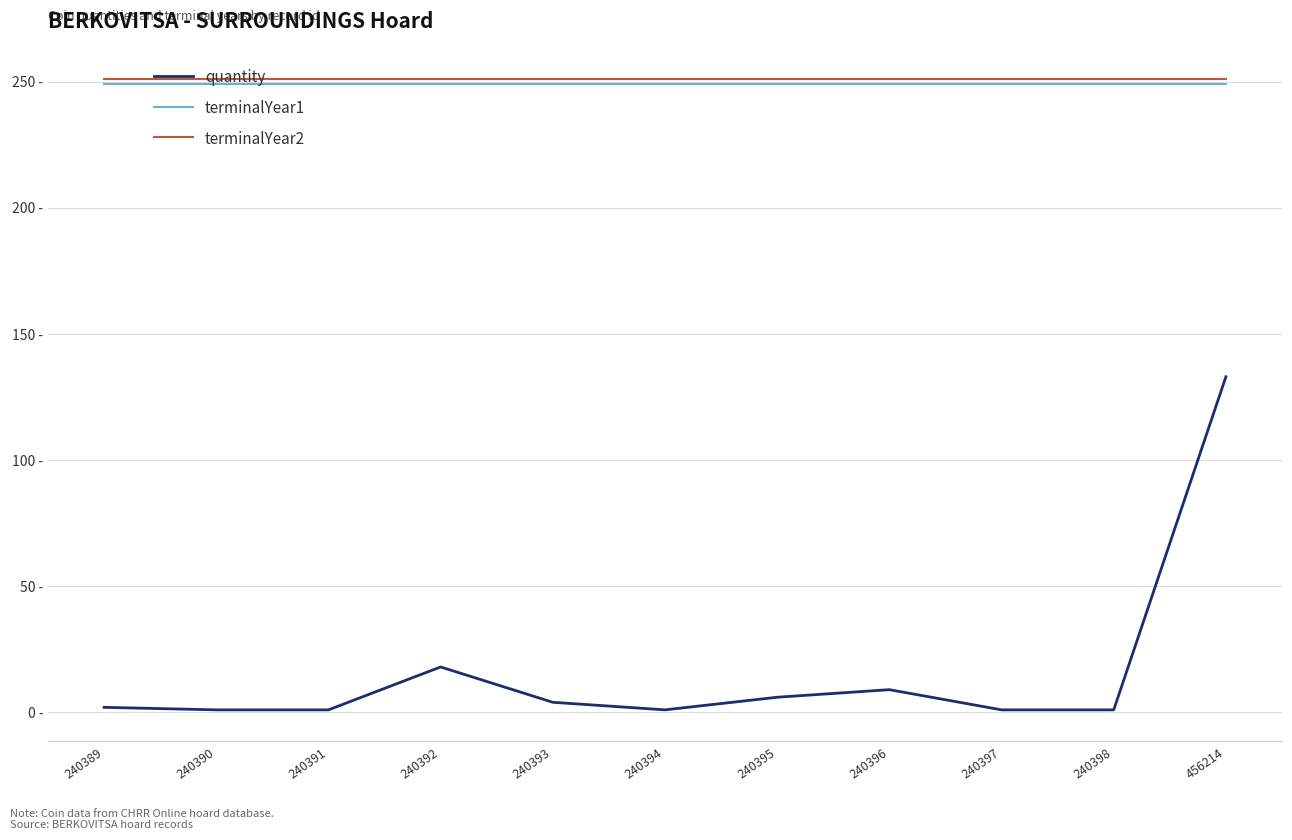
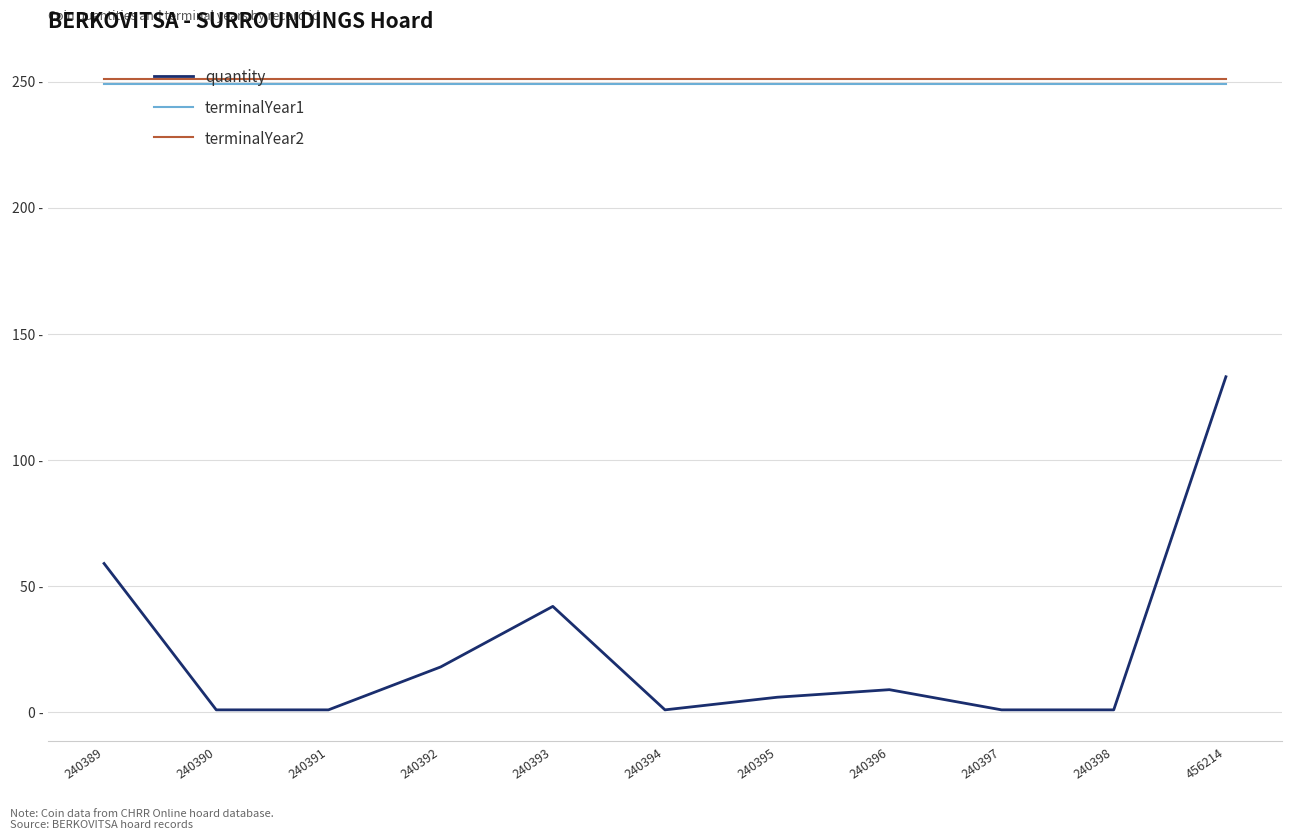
  {
    "quantity": {
-     "240389": "2 -",
+     "240389": "59 -",
      "240390": "1 -",
      "240391": "1 -",
      "240392": "18 -",
-     "240393": "4 -",
+     "240393": "42 -",
      "240394": "1 -",
      "240395": "6 -",
      "240396": "9 -",
      "240397": "1 -",
      "240398": "1 -",
      "456214": "133 -"
    },
    "terminalYear1": {
      "240389": "249 -",
      "240390": "249 -",
      "240391": "249 -",
      "240392": "249 -",
      "240393": "249 -",
      "240394": "249 -",
      "240395": "249 -",
      "240396": "249 -",
      "240397": "249 -",
      "240398": "249 -",
      "456214": "249 -"
    },
    "terminalYear2": {
      "240389": "251 -",
      "240390": "251 -",
      "240391": "251 -",
      "240392": "251 -",
      "240393": "251 -",
      "240394": "251 -",
      "240395": "251 -",
      "240396": "251 -",
      "240397": "251 -",
      "240398": "251 -",
      "456214": "251 -"
    }
  }
